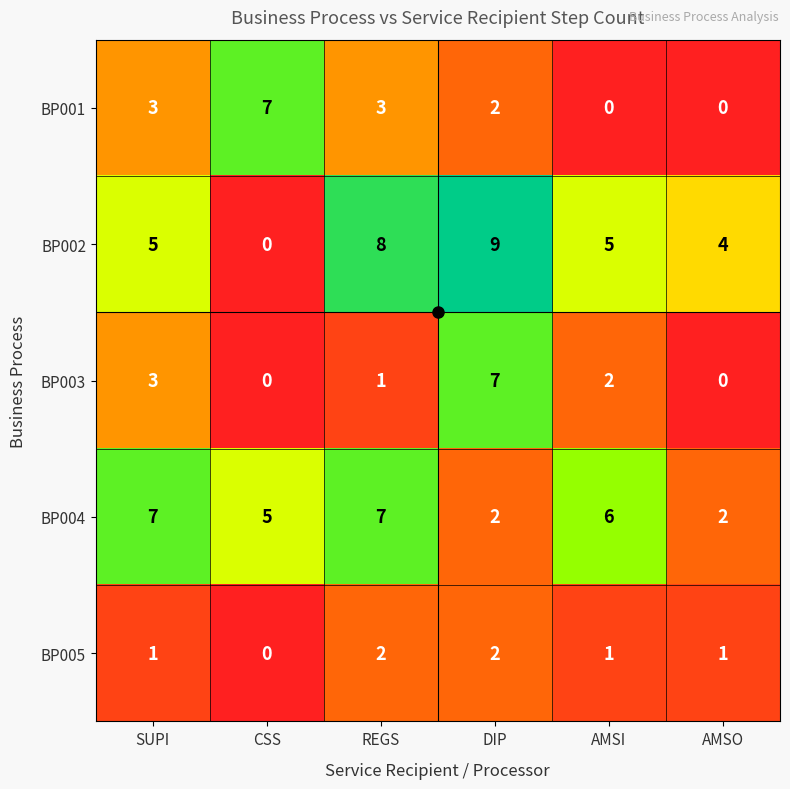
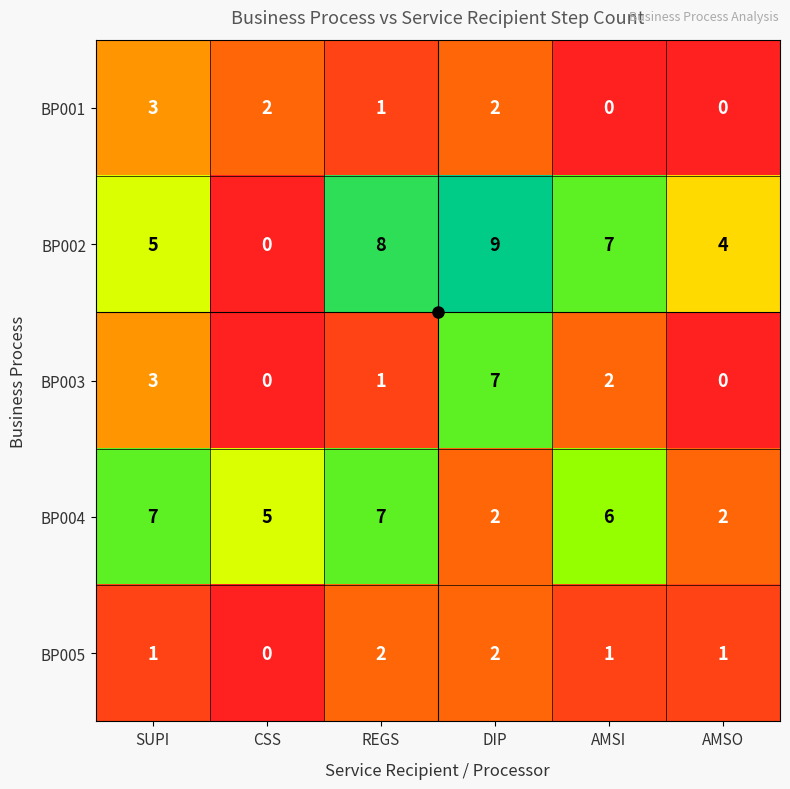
  {
    "BP001": {
      "SUPI": 3,
-     "CSS": 7,
-     "REGS": 3,
+     "CSS": 2,
+     "REGS": 1,
      "DIP": 2,
      "AMSI": 0,
      "AMSO": 0
    },
    "BP002": {
      "SUPI": 5,
      "CSS": 0,
      "REGS": 8,
      "DIP": 9,
-     "AMSI": 5,
+     "AMSI": 7,
      "AMSO": 4
    },
    "BP003": {
      "SUPI": 3,
      "CSS": 0,
      "REGS": 1,
      "DIP": 7,
      "AMSI": 2,
      "AMSO": 0
    },
    "BP004": {
      "SUPI": 7,
      "CSS": 5,
      "REGS": 7,
      "DIP": 2,
      "AMSI": 6,
      "AMSO": 2
    },
    "BP005": {
      "SUPI": 1,
      "CSS": 0,
      "REGS": 2,
      "DIP": 2,
      "AMSI": 1,
      "AMSO": 1
    }
  }
